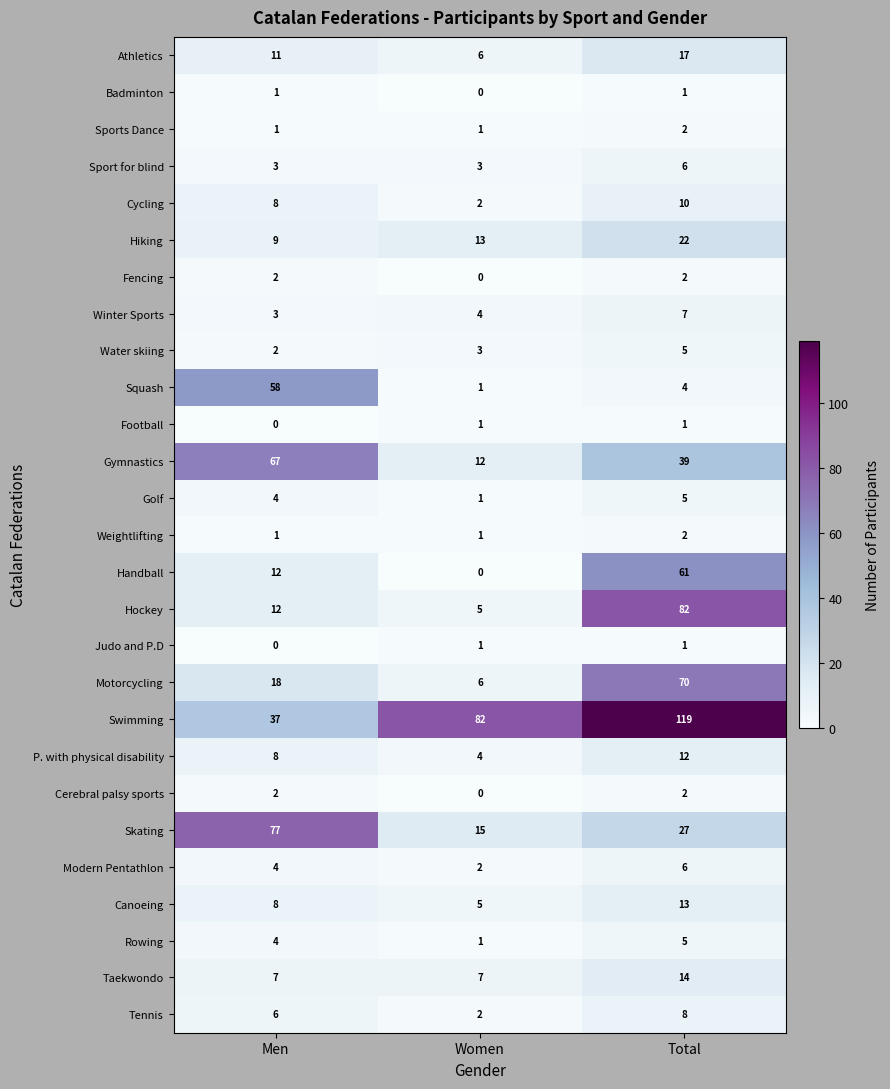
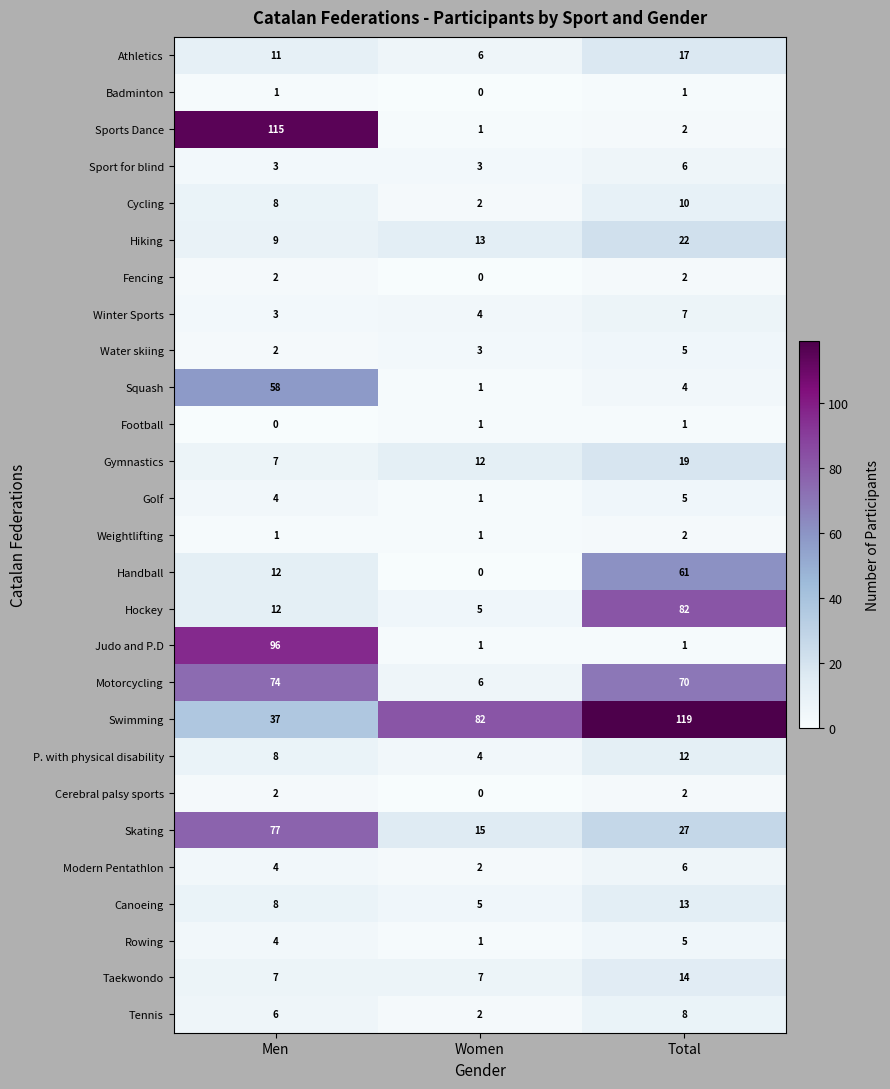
  {
    "Athletics": {
      "Men": 11,
      "Women": 6,
      "Total": 17
    },
    "Badminton": {
      "Men": 1,
      "Women": 0,
      "Total": 1
    },
    "Sports Dance": {
-     "Men": 1,
+     "Men": 115,
      "Women": 1,
      "Total": 2
    },
    "Sport for blind": {
      "Men": 3,
      "Women": 3,
      "Total": 6
    },
    "Cycling": {
      "Men": 8,
      "Women": 2,
      "Total": 10
    },
    "Hiking": {
      "Men": 9,
      "Women": 13,
      "Total": 22
    },
    "Fencing": {
      "Men": 2,
      "Women": 0,
      "Total": 2
    },
    "Winter Sports": {
      "Men": 3,
      "Women": 4,
      "Total": 7
    },
    "Water skiing": {
      "Men": 2,
      "Women": 3,
      "Total": 5
    },
    "Squash": {
      "Men": 58,
      "Women": 1,
      "Total": 4
    },
    "Football": {
      "Men": 0,
      "Women": 1,
      "Total": 1
    },
    "Gymnastics": {
-     "Men": 67,
+     "Men": 7,
      "Women": 12,
-     "Total": 39
+     "Total": 19
    },
    "Golf": {
      "Men": 4,
      "Women": 1,
      "Total": 5
    },
    "Weightlifting": {
      "Men": 1,
      "Women": 1,
      "Total": 2
    },
    "Handball": {
      "Men": 12,
      "Women": 0,
      "Total": 61
    },
    "Hockey": {
      "Men": 12,
      "Women": 5,
      "Total": 82
    },
    "Judo and P.D": {
-     "Men": 0,
+     "Men": 96,
      "Women": 1,
      "Total": 1
    },
    "Motorcycling": {
-     "Men": 18,
+     "Men": 74,
      "Women": 6,
      "Total": 70
    },
    "Swimming": {
      "Men": 37,
      "Women": 82,
      "Total": 119
    },
    "P. with physical disability": {
      "Men": 8,
      "Women": 4,
      "Total": 12
    },
    "Cerebral palsy sports": {
      "Men": 2,
      "Women": 0,
      "Total": 2
    },
    "Skating": {
      "Men": 77,
      "Women": 15,
      "Total": 27
    },
    "Modern Pentathlon": {
      "Men": 4,
      "Women": 2,
      "Total": 6
    },
    "Canoeing": {
      "Men": 8,
      "Women": 5,
      "Total": 13
    },
    "Rowing": {
      "Men": 4,
      "Women": 1,
      "Total": 5
    },
    "Taekwondo": {
      "Men": 7,
      "Women": 7,
      "Total": 14
    },
    "Tennis": {
      "Men": 6,
      "Women": 2,
      "Total": 8
    }
  }
